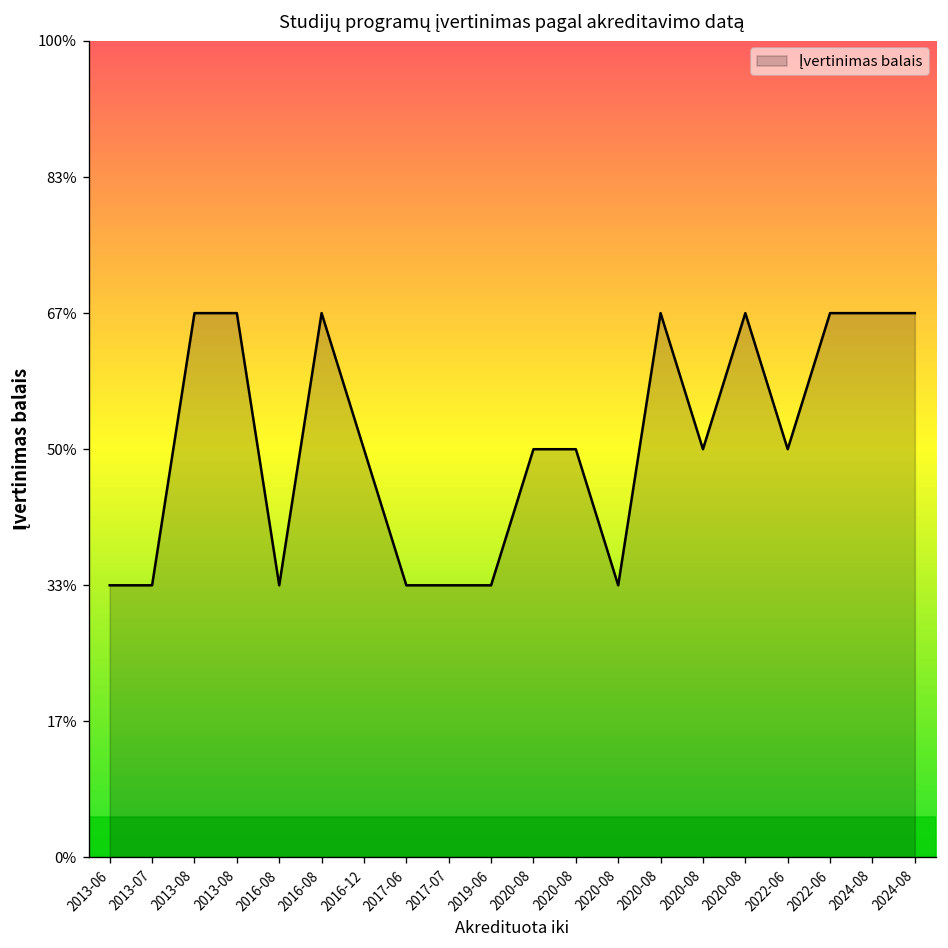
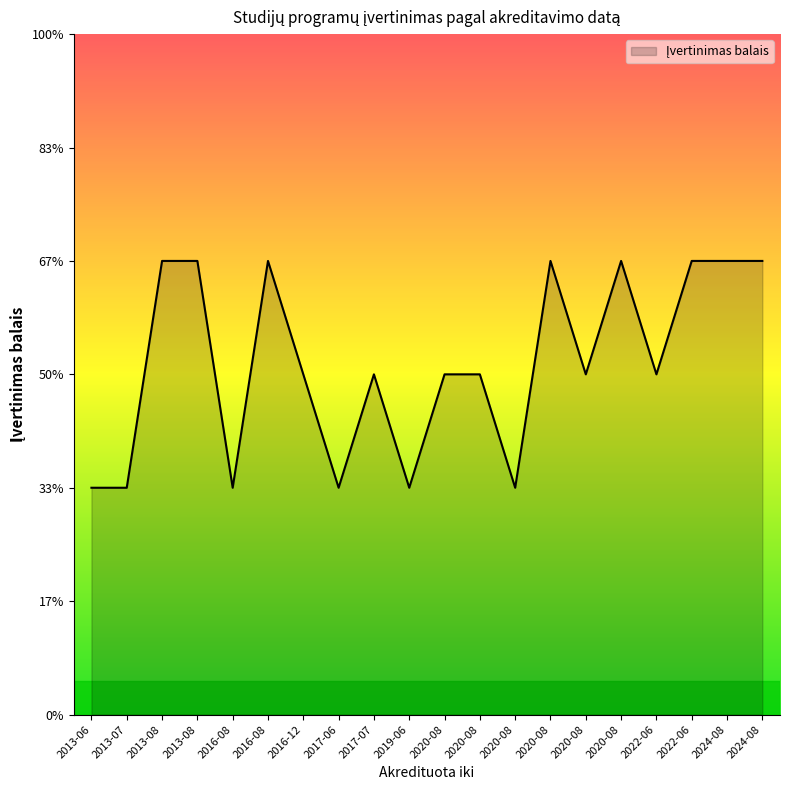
  {
    "2013-06": "33%",
    "2013-07": "33%",
    "2016-12": "50%",
    "2017-06": "33%",
-   "2017-07": "33%",
+   "2017-07": "50%",
    "2019-06": "33%"
  }
